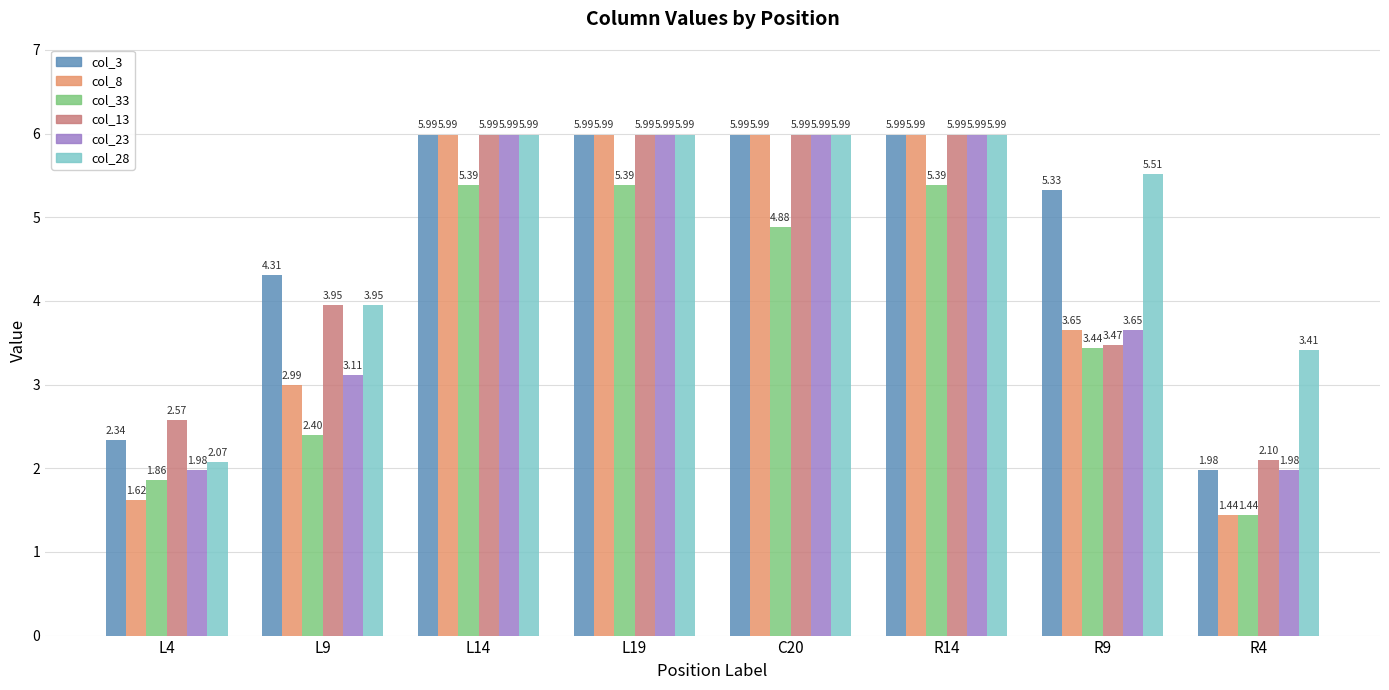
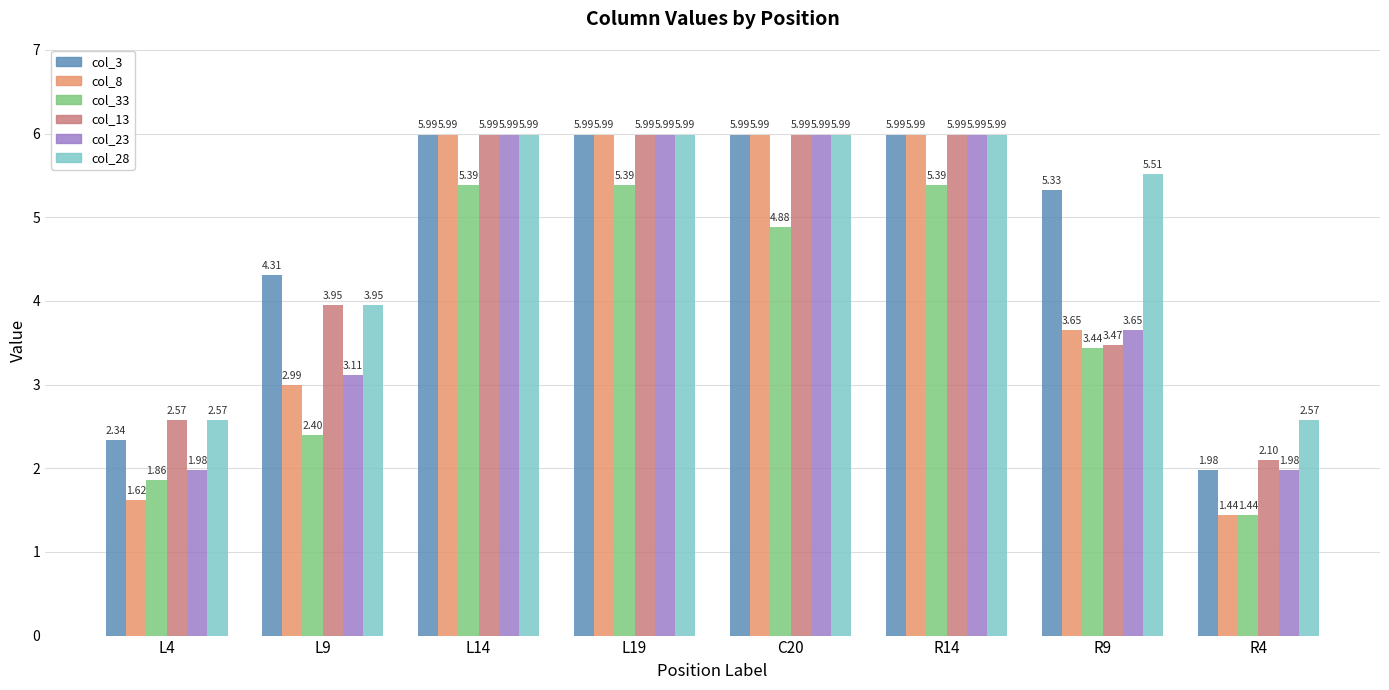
  {
    "col_3": {
      "L4": 2.34,
      "L9": 4.31,
      "L14": 5.99,
      "L19": 5.99,
      "C20": 5.99,
      "R14": 5.99,
      "R9": 5.33,
      "R4": 1.98
    },
    "col_33": {
      "L4": 1.86,
      "L9": 2.40,
      "L14": 5.39,
      "L19": 5.39,
      "C20": 4.88,
      "R14": 5.39,
      "R9": 3.44,
      "R4": 1.44
    },
    "col_23": {
      "L4": 1.98,
      "L9": 3.11,
      "L14": 5.99,
      "L19": 5.99,
      "C20": 5.99,
      "R14": 5.99,
      "R9": 3.65,
      "R4": 1.98
    },
    "col_28": {
-     "L4": 2.07,
+     "L4": 2.57,
      "L9": 3.95,
      "L14": 5.99,
      "L19": 5.99,
      "C20": 5.99,
      "R14": 5.99,
      "R9": 5.51,
-     "R4": 3.41
+     "R4": 2.57
    }
  }
